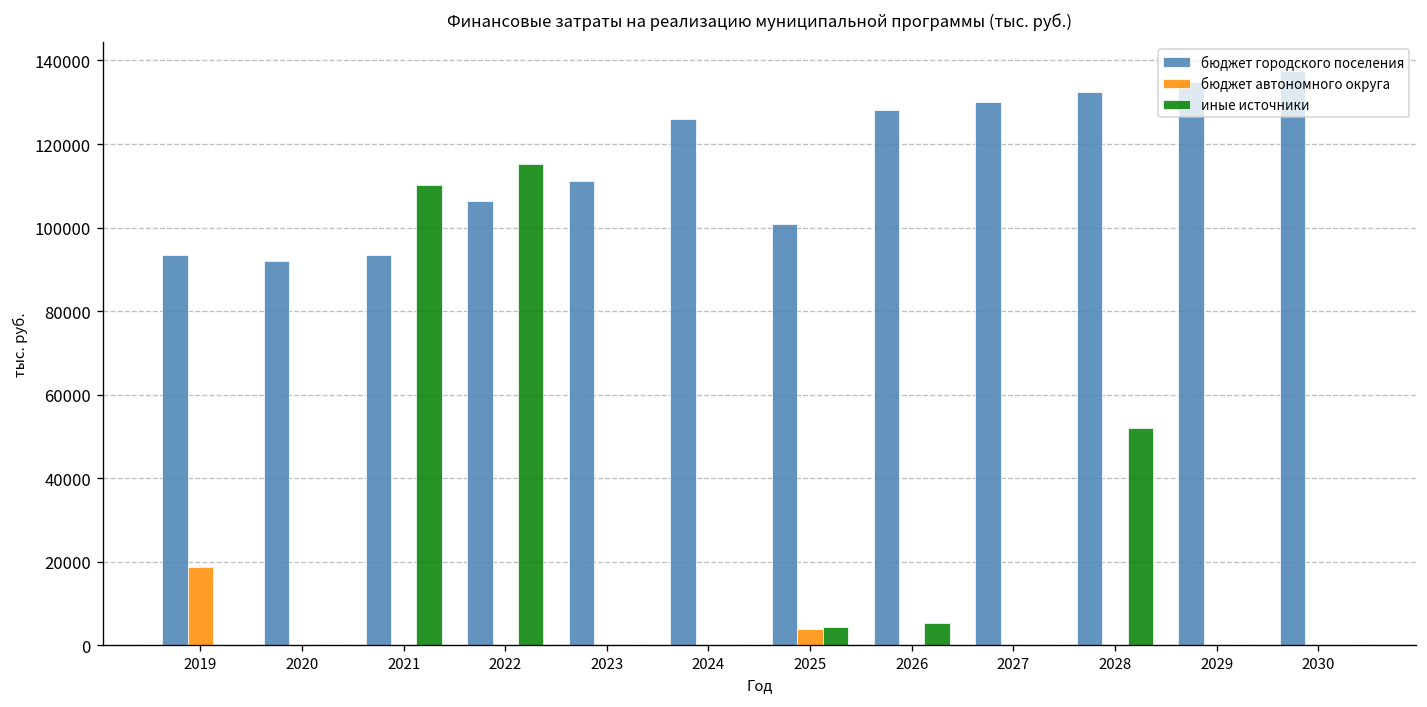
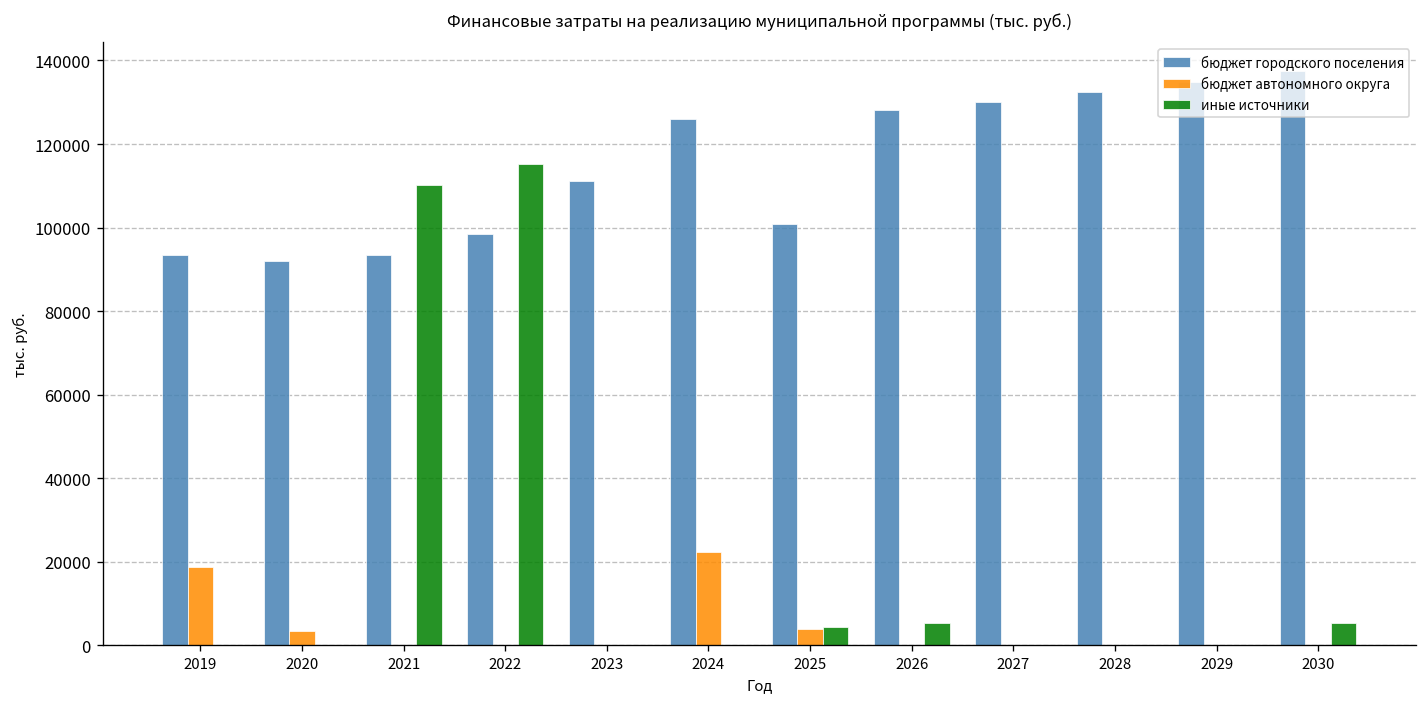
  {
    "бюджет городского поселения": {
      "2019": 93000,
      "2020": 92000,
      "2021": 93000,
-     "2022": 106000,
+     "2022": 98000,
      "2023": 111000,
      "2024": 126000,
      "2025": 101000,
      "2026": 128000,
      "2027": 130000,
      "2028": 132000
    },
    "бюджет автономного округа": {
      "2019": 19000,
-     "2020": 0,
+     "2020": 3000,
      "2021": 0,
      "2022": 0,
      "2023": 0,
-     "2024": 0,
+     "2024": 22000,
      "2025": 4000,
      "2026": 0,
      "2027": 0,
      "2028": 0,
      "2029": 0,
      "2030": 0
    },
    "иные источники": {
      "2019": 0,
      "2020": 0,
      "2021": 110000,
      "2022": 115000,
      "2023": 0,
      "2024": 0,
      "2025": 4000,
      "2026": 5000,
      "2027": 0,
-     "2028": 52000,
+     "2028": 0,
      "2029": 0,
-     "2030": 0
+     "2030": 5000
    }
  }
